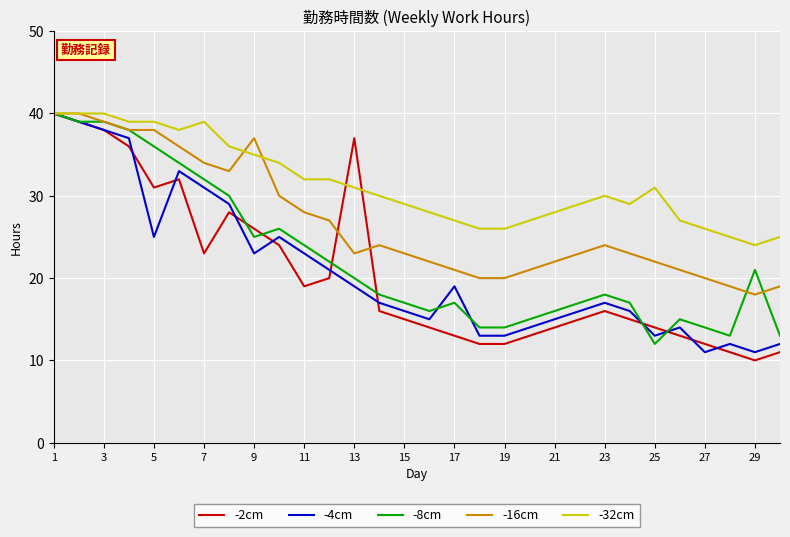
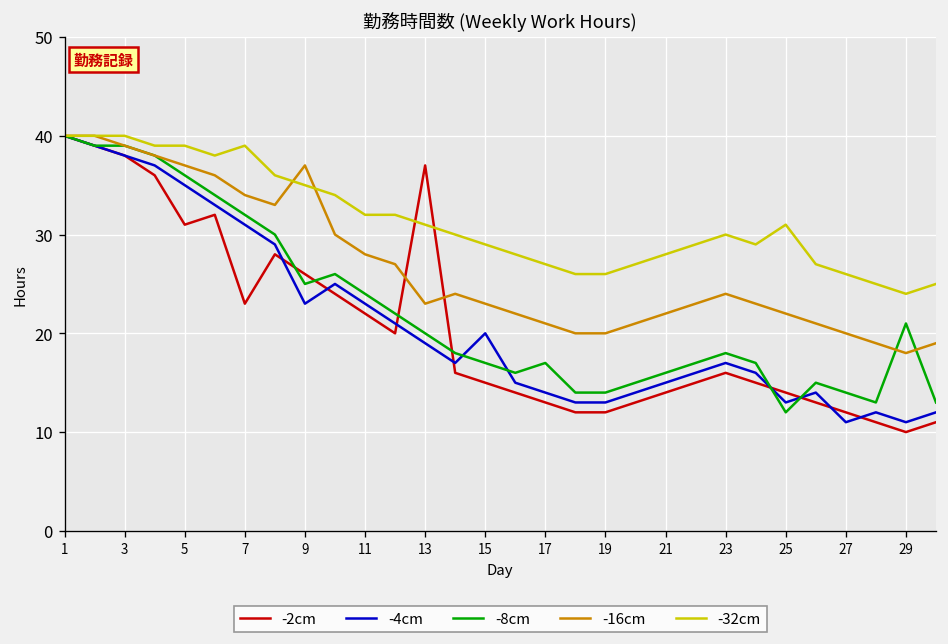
  {
    "-2cm": {
      "5": 31,
      "7": 23,
      "9": 26,
-     "11": 19,
+     "11": 22,
      "13": 37,
      "15": 15,
      "17": 13,
      "19": 12,
      "21": 14,
      "23": 16,
      "25": 14,
      "27": 12,
      "29": 10
    },
    "-4cm": {
-     "5": 25,
+     "5": 35,
      "7": 31,
      "9": 23,
      "11": 23,
      "13": 19,
-     "15": 16,
-     "17": 19,
+     "15": 20,
+     "17": 14,
      "19": 13,
      "21": 15,
      "23": 17,
      "25": 13,
      "27": 11,
      "29": 11
    },
    "-8cm": {
      "5": 36,
      "7": 32,
      "9": 25,
      "11": 24,
      "13": 20,
      "15": 17,
      "17": 17,
      "19": 14,
      "21": 16,
      "23": 18,
      "25": 12,
      "27": 14,
      "29": 21
    },
    "-16cm": {
-     "5": 38,
+     "5": 37,
      "7": 34,
      "9": 37,
      "11": 28,
      "13": 23,
      "15": 23,
      "17": 21,
      "19": 20,
      "21": 22,
      "23": 24,
      "25": 22,
      "27": 20,
      "29": 18
    },
    "-32cm": {
      "3": 40,
      "5": 39,
      "7": 39,
      "9": 35,
      "11": 32,
      "13": 31,
      "15": 29,
      "17": 27,
      "19": 26,
      "21": 28,
      "23": 30,
      "25": 31,
      "27": 26,
      "29": 24
    }
  }
